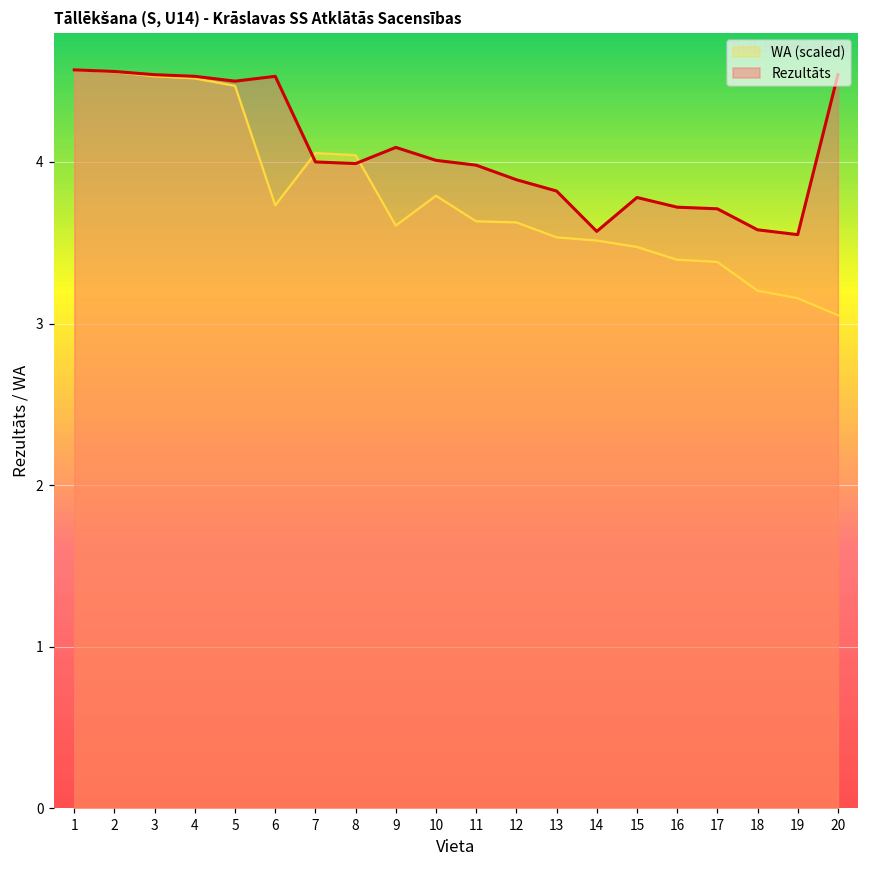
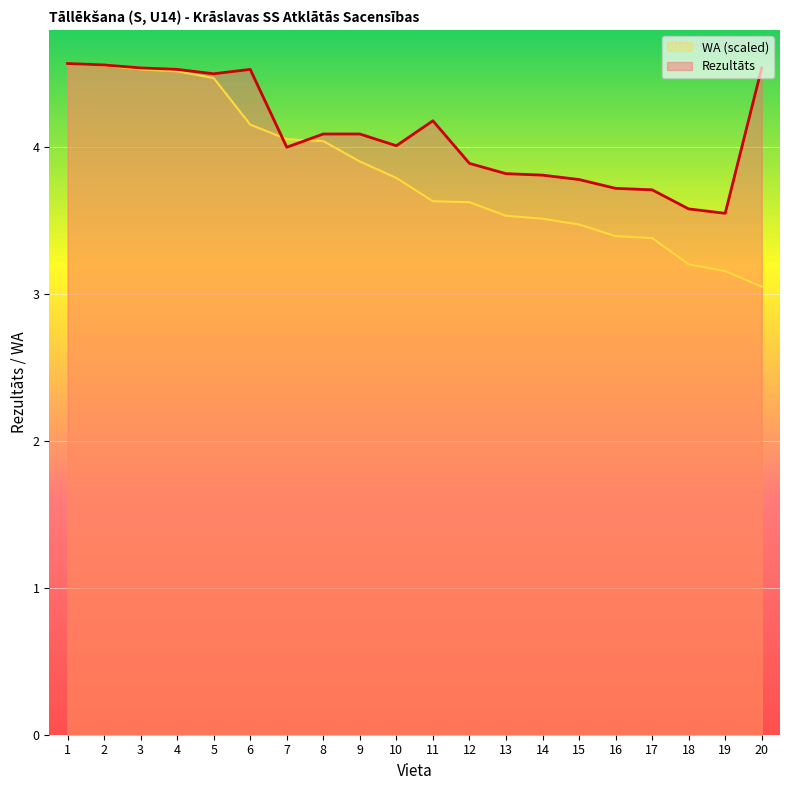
  {
    "WA (scaled)": {
      "5": 4.47,
-     "6": 3.73,
+     "6": 4.15,
      "7": 4.05,
      "8": 4.04,
-     "9": 3.61,
+     "9": 3.90,
      "10": 3.79,
      "11": 3.63,
      "12": 3.63,
      "13": 3.53,
      "14": 3.51,
      "15": 3.47,
      "16": 3.39,
      "17": 3.38,
      "18": 3.20,
      "19": 3.16,
      "20": 3.05
    },
    "Rezultāts": {
      "5": 4.50,
      "6": 4.53,
      "7": 4.00,
-     "8": 3.99,
+     "8": 4.09,
      "9": 4.09,
      "10": 4.01,
-     "11": 3.98,
+     "11": 4.18,
      "12": 3.89,
      "13": 3.82,
-     "14": 3.57,
+     "14": 3.81,
      "15": 3.78,
      "16": 3.72,
      "17": 3.71,
      "18": 3.58,
      "19": 3.55
    }
  }
